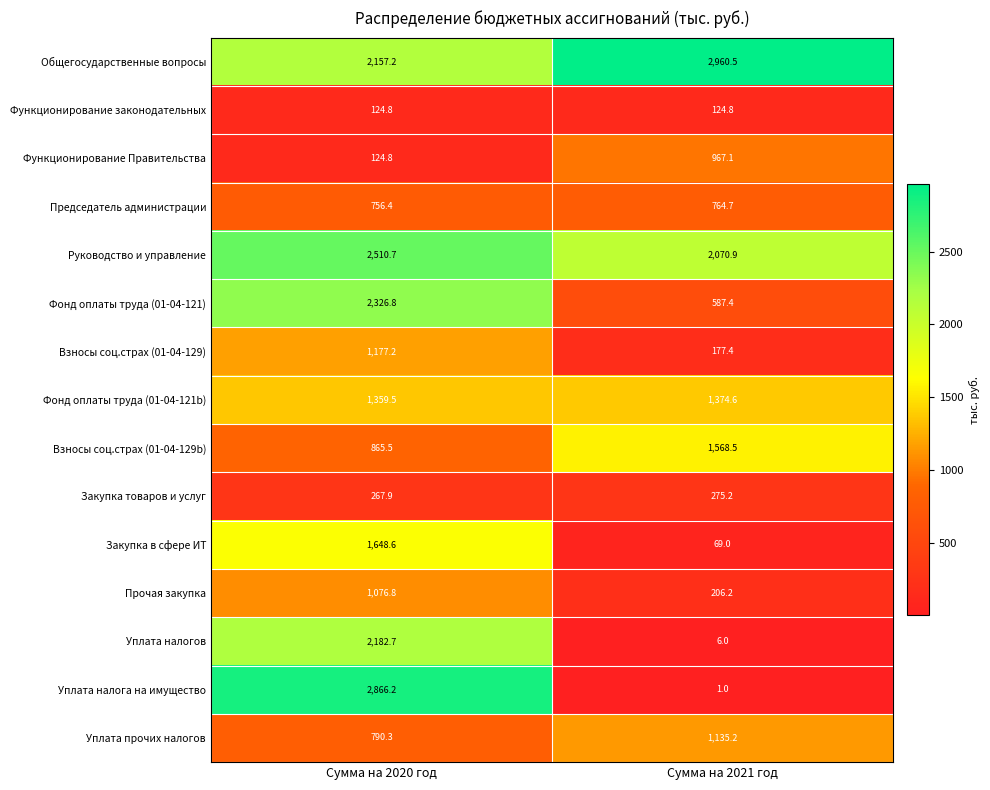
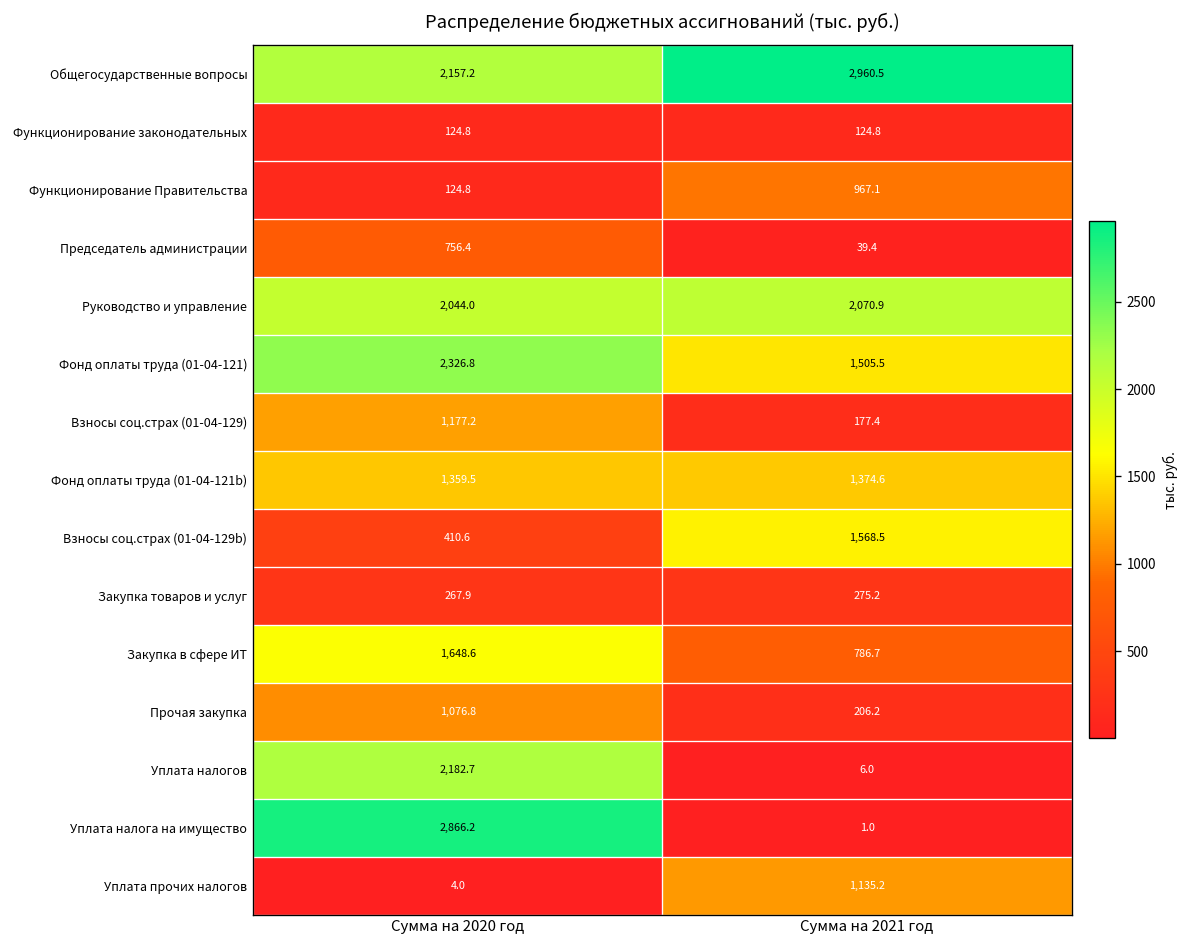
  {
    "Общегосударственные вопросы": {
      "Сумма на 2020 год": "2,157.2",
      "Сумма на 2021 год": "2,960.5"
    },
    "Функционирование законодательных": {
      "Сумма на 2020 год": "124.8",
      "Сумма на 2021 год": "124.8"
    },
    "Функционирование Правительства": {
      "Сумма на 2020 год": "124.8",
      "Сумма на 2021 год": "967.1"
    },
    "Председатель администрации": {
      "Сумма на 2020 год": "756.4",
-     "Сумма на 2021 год": "764.7"
+     "Сумма на 2021 год": "39.4"
    },
    "Руководство и управление": {
-     "Сумма на 2020 год": "2,510.7",
+     "Сумма на 2020 год": "2,044.0",
      "Сумма на 2021 год": "2,070.9"
    },
    "Фонд оплаты труда (01-04-121)": {
      "Сумма на 2020 год": "2,326.8",
-     "Сумма на 2021 год": "587.4"
+     "Сумма на 2021 год": "1,505.5"
    },
    "Взносы соц.страх (01-04-129)": {
      "Сумма на 2020 год": "1,177.2",
      "Сумма на 2021 год": "177.4"
    },
    "Фонд оплаты труда (01-04-121b)": {
      "Сумма на 2020 год": "1,359.5",
      "Сумма на 2021 год": "1,374.6"
    },
    "Взносы соц.страх (01-04-129b)": {
-     "Сумма на 2020 год": "865.5",
+     "Сумма на 2020 год": "410.6",
      "Сумма на 2021 год": "1,568.5"
    },
    "Закупка товаров и услуг": {
      "Сумма на 2020 год": "267.9",
      "Сумма на 2021 год": "275.2"
    },
    "Закупка в сфере ИТ": {
      "Сумма на 2020 год": "1,648.6",
-     "Сумма на 2021 год": "69.0"
+     "Сумма на 2021 год": "786.7"
    },
    "Прочая закупка": {
      "Сумма на 2020 год": "1,076.8",
      "Сумма на 2021 год": "206.2"
    },
    "Уплата налогов": {
      "Сумма на 2020 год": "2,182.7",
      "Сумма на 2021 год": "6.0"
    },
    "Уплата налога на имущество": {
      "Сумма на 2020 год": "2,866.2",
      "Сумма на 2021 год": "1.0"
    },
    "Уплата прочих налогов": {
-     "Сумма на 2020 год": "790.3",
+     "Сумма на 2020 год": "4.0",
      "Сумма на 2021 год": "1,135.2"
    }
  }
